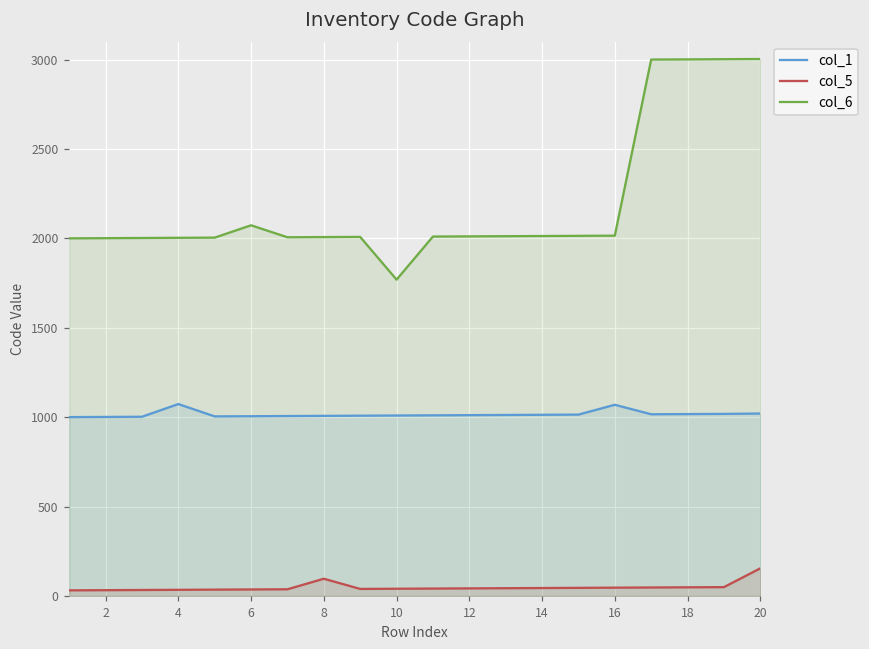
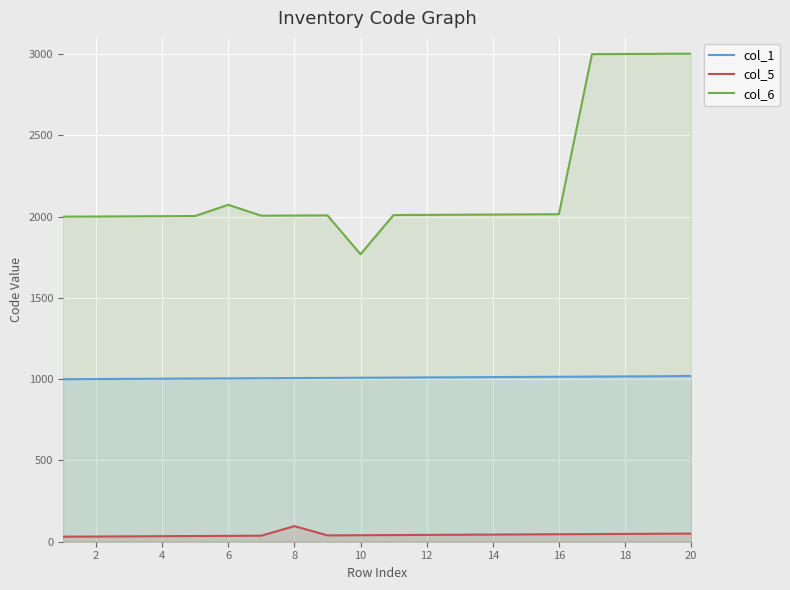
  {
    "col_1": {
      "2": 1000,
-     "4": 1070,
+     "4": 1000,
      "6": 1010,
      "8": 1010,
      "10": 1010,
      "12": 1010,
      "14": 1010,
-     "16": 1070,
+     "16": 1020,
      "18": 1020,
      "20": 1020
    },
    "col_5": {
      "2": 30,
      "4": 30,
      "6": 40,
      "8": 100,
      "10": 40,
      "12": 40,
      "14": 40,
      "16": 50,
      "18": 50,
-     "20": 150
+     "20": 50
    },
    "col_6": {
      "2": 2000,
      "4": 2000,
      "6": 2070,
      "8": 2010,
      "10": 1770,
      "12": 2010,
      "14": 2010,
      "16": 2020,
      "18": 3000,
      "20": 3000
    }
  }
